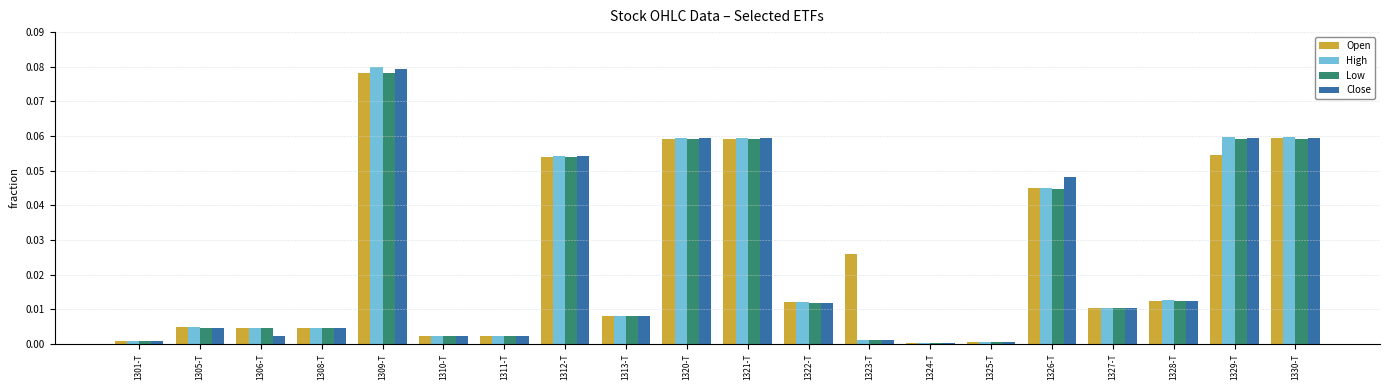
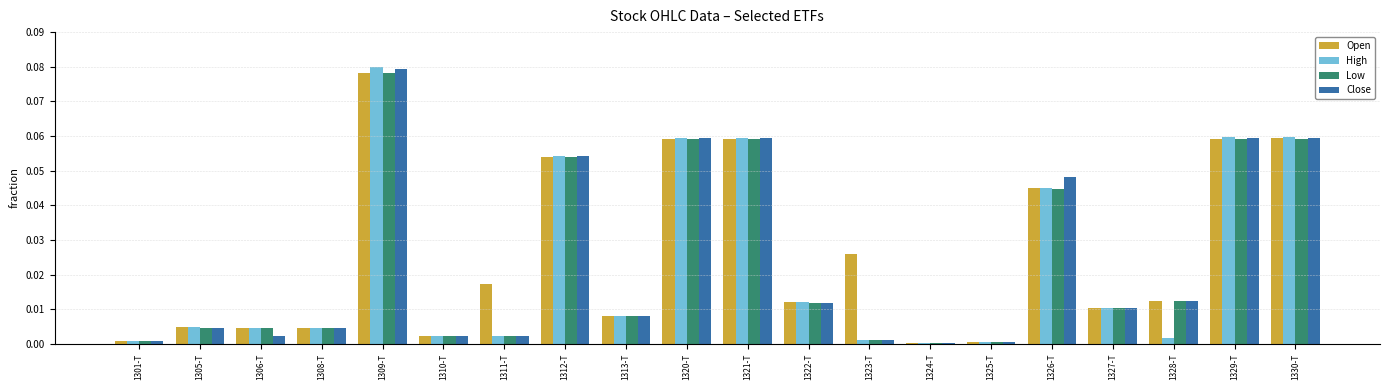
  {
    "Open": {
      "1301-T": 0.001,
      "1305-T": 0.005,
      "1306-T": 0.005,
      "1308-T": 0.005,
      "1309-T": 0.078,
      "1310-T": 0.002,
-     "1311-T": 0.002,
+     "1311-T": 0.017,
      "1312-T": 0.054,
      "1313-T": 0.008,
      "1320-T": 0.059,
      "1321-T": 0.059,
      "1322-T": 0.012,
      "1323-T": 0.026,
      "1326-T": 0.045,
      "1327-T": 0.010,
      "1328-T": 0.012,
-     "1329-T": 0.055,
+     "1329-T": 0.059,
      "1330-T": 0.059
    },
    "High": {
      "1301-T": 0.001,
      "1305-T": 0.005,
      "1306-T": 0.005,
      "1308-T": 0.005,
      "1309-T": 0.080,
      "1310-T": 0.002,
      "1311-T": 0.002,
      "1312-T": 0.054,
      "1313-T": 0.008,
      "1320-T": 0.059,
      "1321-T": 0.059,
      "1322-T": 0.012,
      "1323-T": 0.001,
      "1326-T": 0.045,
      "1327-T": 0.010,
-     "1328-T": 0.013,
+     "1328-T": 0.002,
      "1329-T": 0.060,
      "1330-T": 0.060
    },
    "Low": {
      "1301-T": 0.001,
      "1305-T": 0.005,
      "1306-T": 0.005,
      "1308-T": 0.005,
      "1309-T": 0.078,
      "1310-T": 0.002,
      "1311-T": 0.002,
      "1312-T": 0.054,
      "1313-T": 0.008,
      "1320-T": 0.059,
      "1321-T": 0.059,
      "1322-T": 0.012,
      "1323-T": 0.001,
      "1326-T": 0.045,
      "1327-T": 0.010,
      "1328-T": 0.012,
      "1329-T": 0.059,
      "1330-T": 0.059
    },
    "Close": {
      "1301-T": 0.001,
      "1305-T": 0.005,
      "1306-T": 0.002,
      "1308-T": 0.005,
      "1309-T": 0.079,
      "1310-T": 0.002,
      "1311-T": 0.002,
      "1312-T": 0.054,
      "1313-T": 0.008,
      "1320-T": 0.059,
      "1321-T": 0.059,
      "1322-T": 0.012,
      "1323-T": 0.001,
      "1326-T": 0.048,
      "1327-T": 0.010,
      "1328-T": 0.012,
      "1329-T": 0.060,
      "1330-T": 0.060
    }
  }
